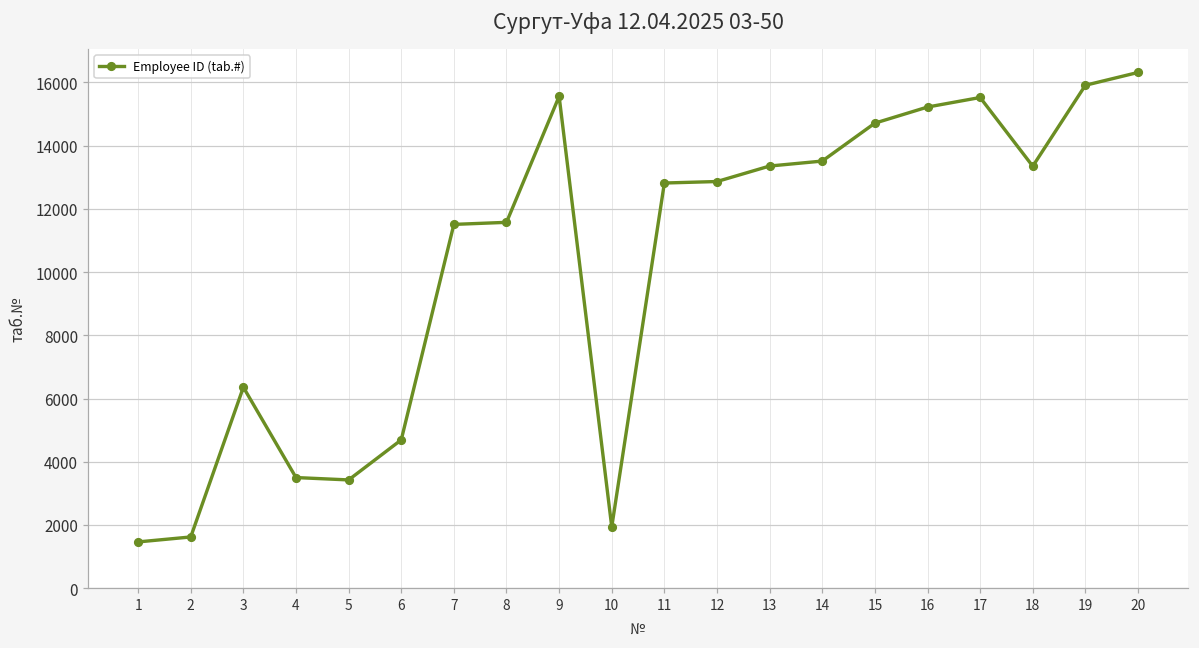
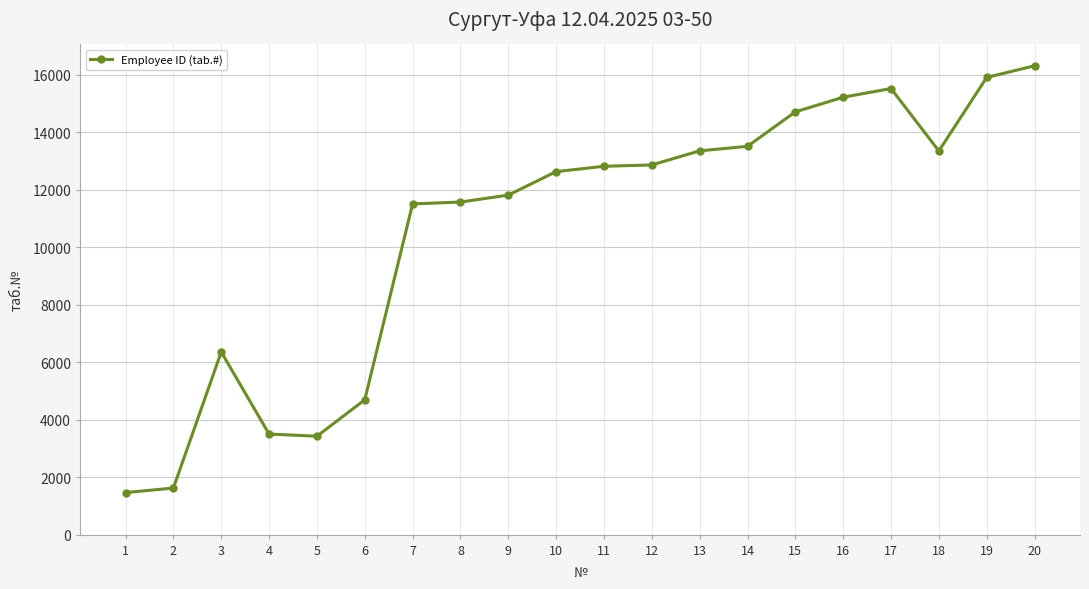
  {
    "1": 1500,
    "2": 1600,
    "3": 6400,
    "4": 3500,
    "5": 3400,
    "6": 4700,
    "7": 11500,
    "8": 11600,
-   "9": 15600,
-   "10": 1900,
+   "9": 11800,
+   "10": 12600,
    "11": 12800,
    "12": 12900,
    "13": 13400,
    "14": 13500,
    "15": 14700,
    "16": 15200,
    "17": 15500,
    "18": 13300,
    "19": 15900,
    "20": 16300
  }
